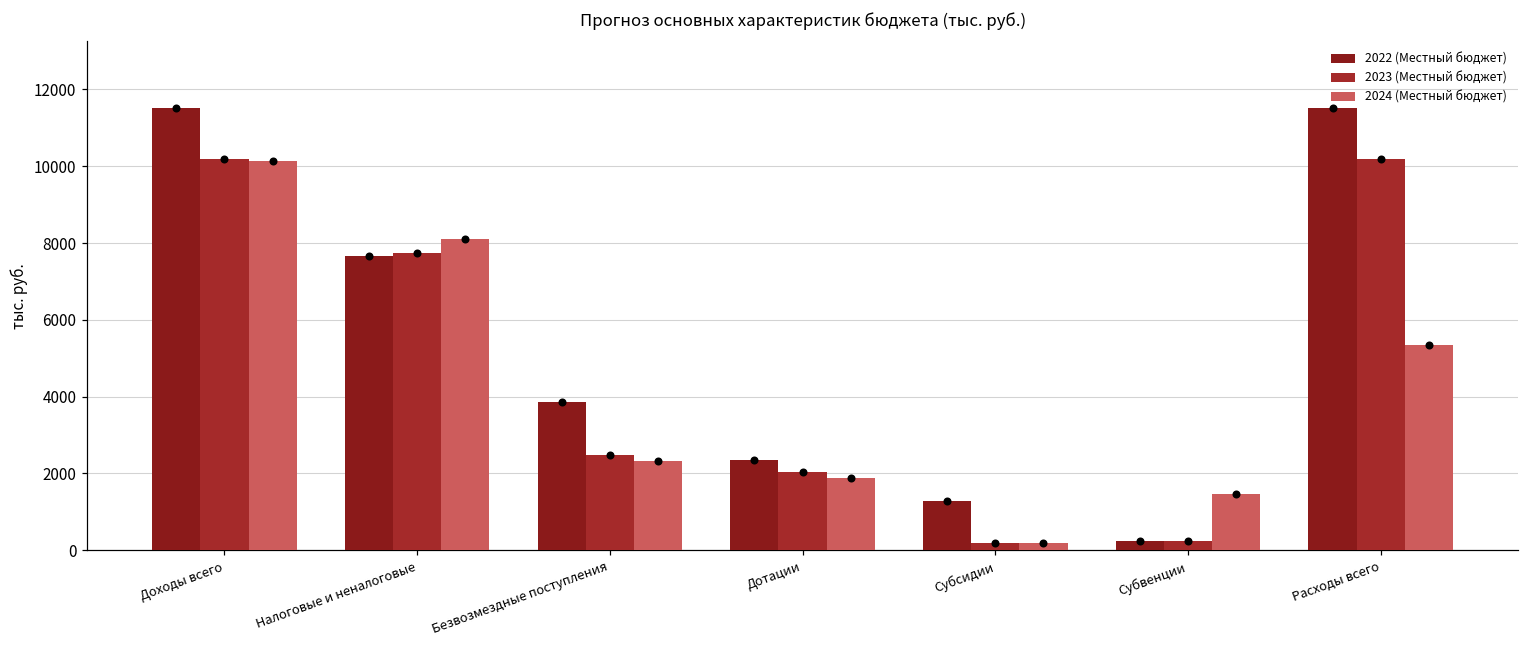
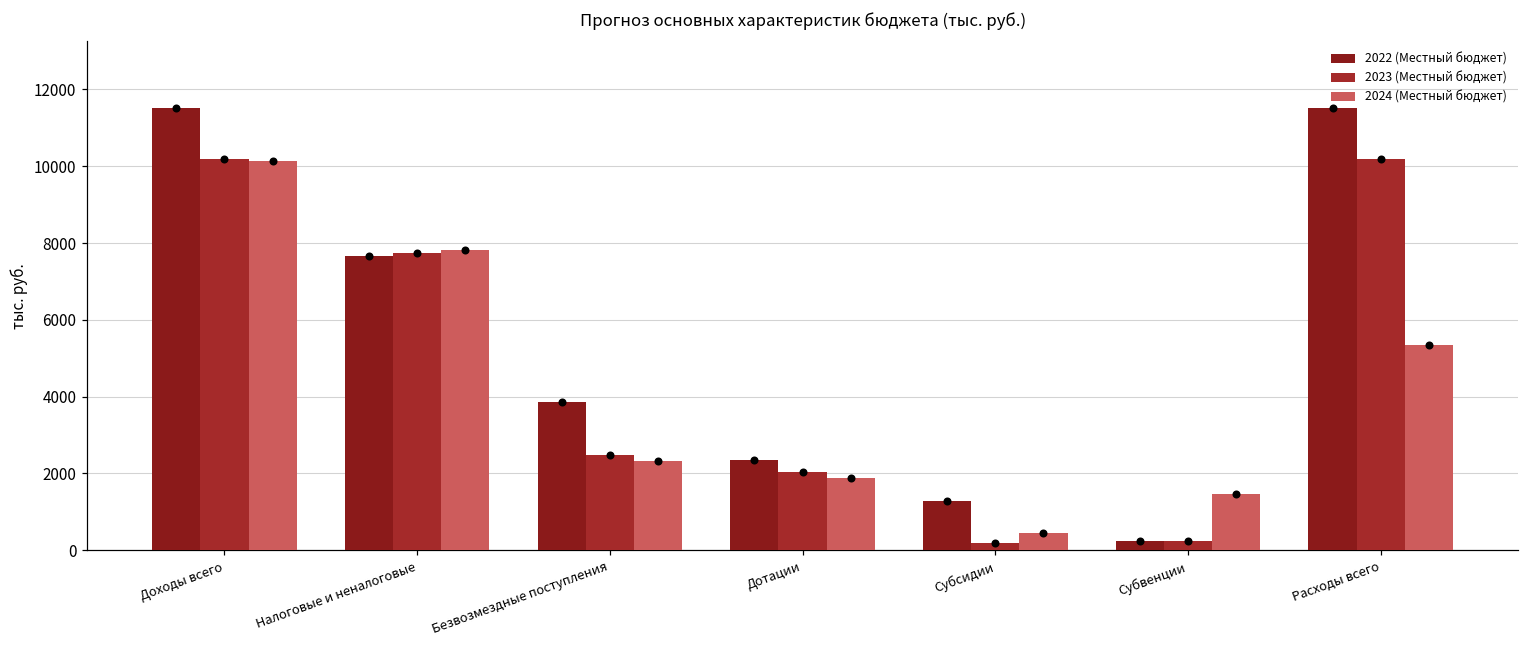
  {
    "2024 (Местный бюджет)": {
      "Доходы всего": 10100,
-     "Налоговые и неналоговые": 8100,
+     "Налоговые и неналоговые": 7800,
      "Безвозмездные поступления": 2300,
      "Дотации": 1900,
-     "Субсидии": 200,
+     "Субсидии": 500,
      "Субвенции": 1500,
      "Расходы всего": 5300
    }
  }
